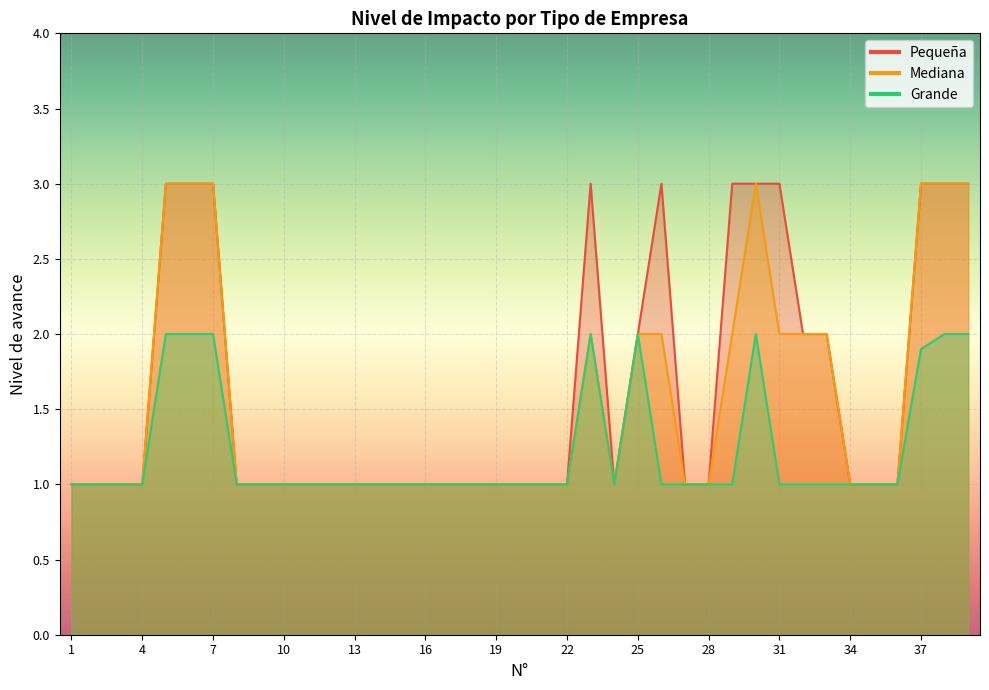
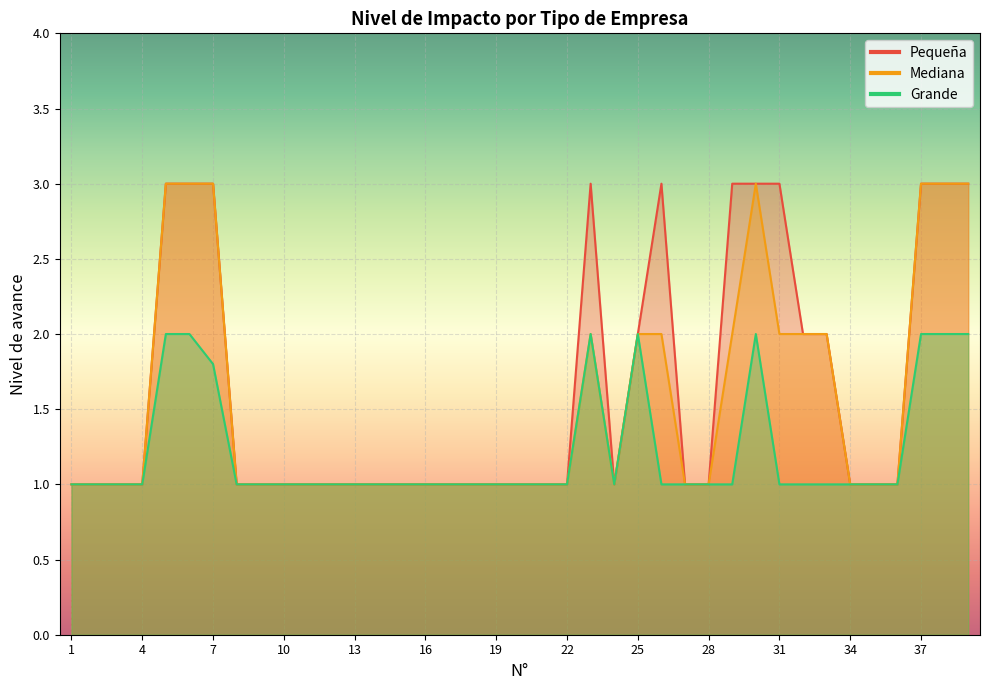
  {
    "Grande": {
-     "7": 2.0,
+     "7": 1.8,
      "31": 1.0,
-     "37": 1.9
+     "37": 2.0
    }
  }
